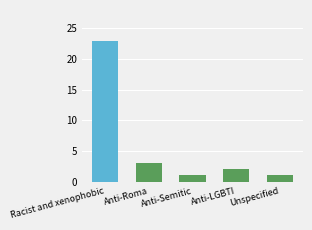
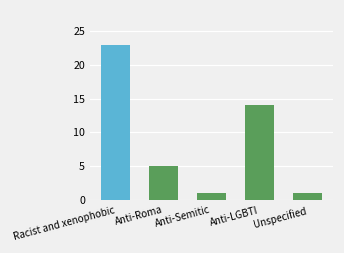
  {
    "Racist and xenophobic": 23,
-   "Anti-Roma": 3,
+   "Anti-Roma": 5,
    "Anti-Semitic": 1,
-   "Anti-LGBTI": 2,
+   "Anti-LGBTI": 14,
    "Unspecified": 1
  }
